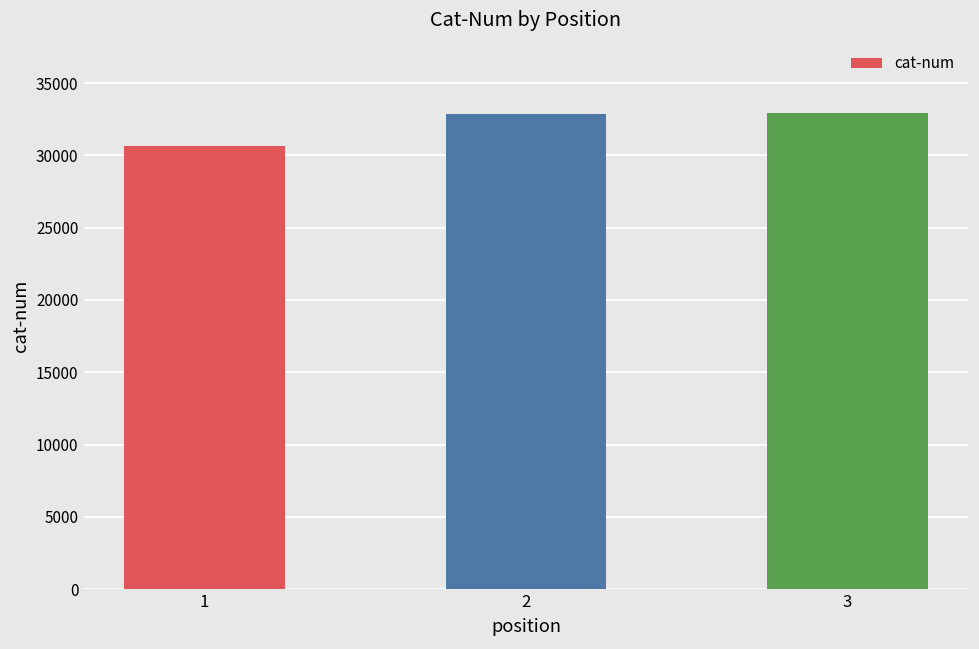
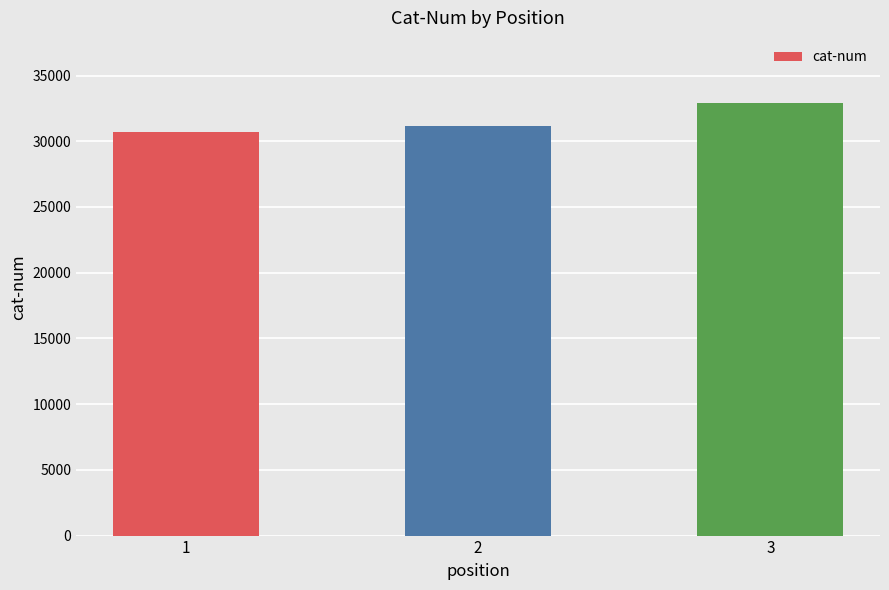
  {
    "1": 30700,
-   "2": 32900,
+   "2": 31100,
    "3": 32900
  }
